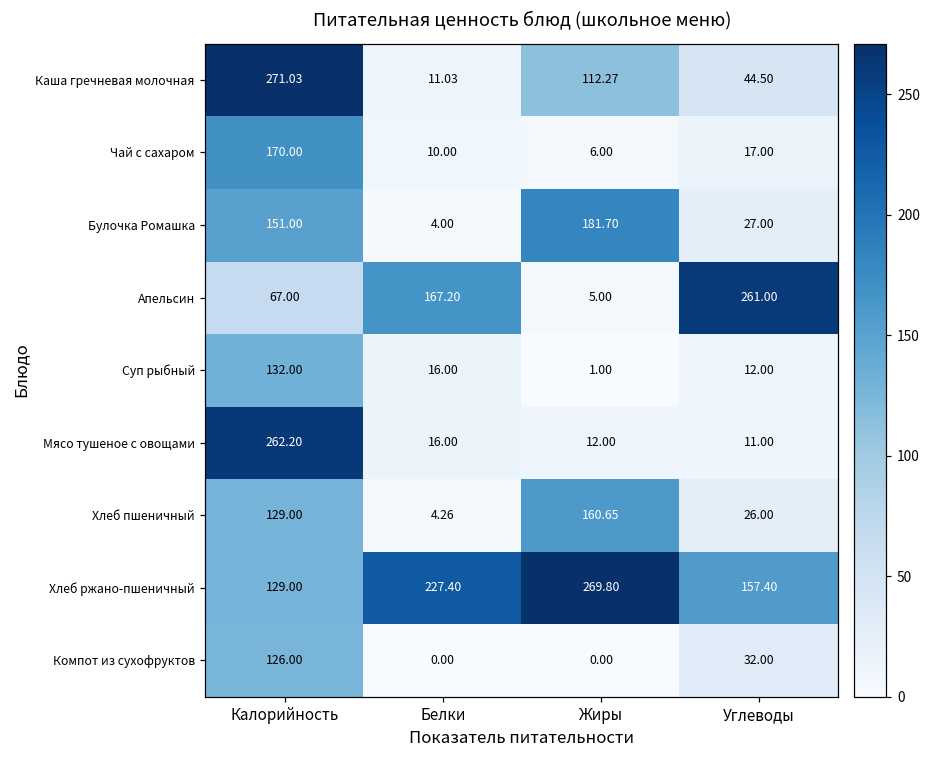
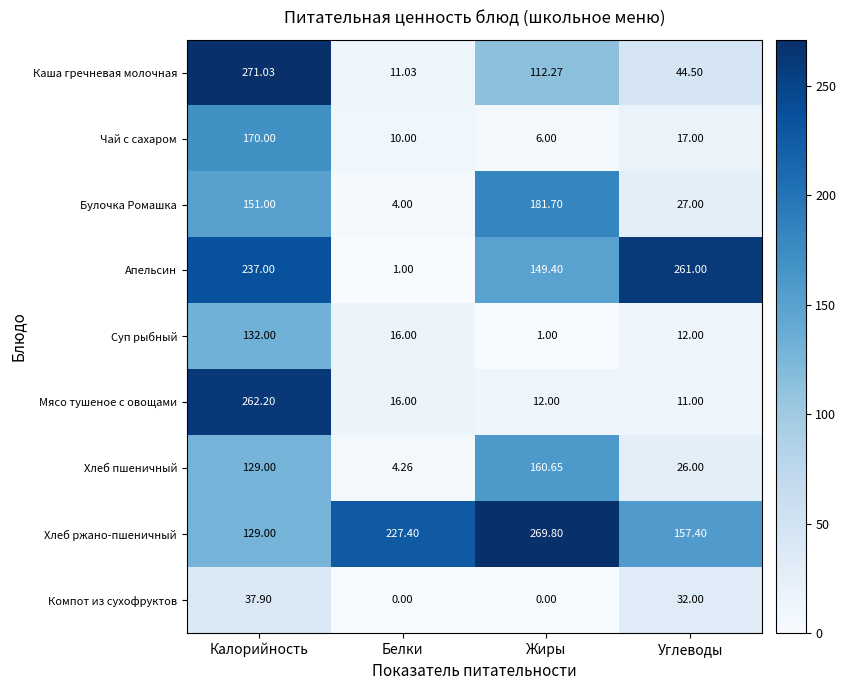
  {
    "Каша гречневая молочная": {
      "Калорийность": 271.03,
      "Белки": 11.03,
      "Жиры": 112.27,
      "Углеводы": 44.50
    },
    "Чай с сахаром": {
      "Калорийность": 170.00,
      "Белки": 10.00,
      "Жиры": 6.00,
      "Углеводы": 17.00
    },
    "Булочка Ромашка": {
      "Калорийность": 151.00,
      "Белки": 4.00,
      "Жиры": 181.70,
      "Углеводы": 27.00
    },
    "Апельсин": {
-     "Калорийность": 67.00,
-     "Белки": 167.20,
-     "Жиры": 5.00,
+     "Калорийность": 237.00,
+     "Белки": 1.00,
+     "Жиры": 149.40,
      "Углеводы": 261.00
    },
    "Суп рыбный": {
      "Калорийность": 132.00,
      "Белки": 16.00,
      "Жиры": 1.00,
      "Углеводы": 12.00
    },
    "Мясо тушеное с овощами": {
      "Калорийность": 262.20,
      "Белки": 16.00,
      "Жиры": 12.00,
      "Углеводы": 11.00
    },
    "Хлеб пшеничный": {
      "Калорийность": 129.00,
      "Белки": 4.26,
      "Жиры": 160.65,
      "Углеводы": 26.00
    },
    "Хлеб ржано-пшеничный": {
      "Калорийность": 129.00,
      "Белки": 227.40,
      "Жиры": 269.80,
      "Углеводы": 157.40
    },
    "Компот из сухофруктов": {
-     "Калорийность": 126.00,
+     "Калорийность": 37.90,
      "Белки": 0.00,
      "Жиры": 0.00,
      "Углеводы": 32.00
    }
  }
